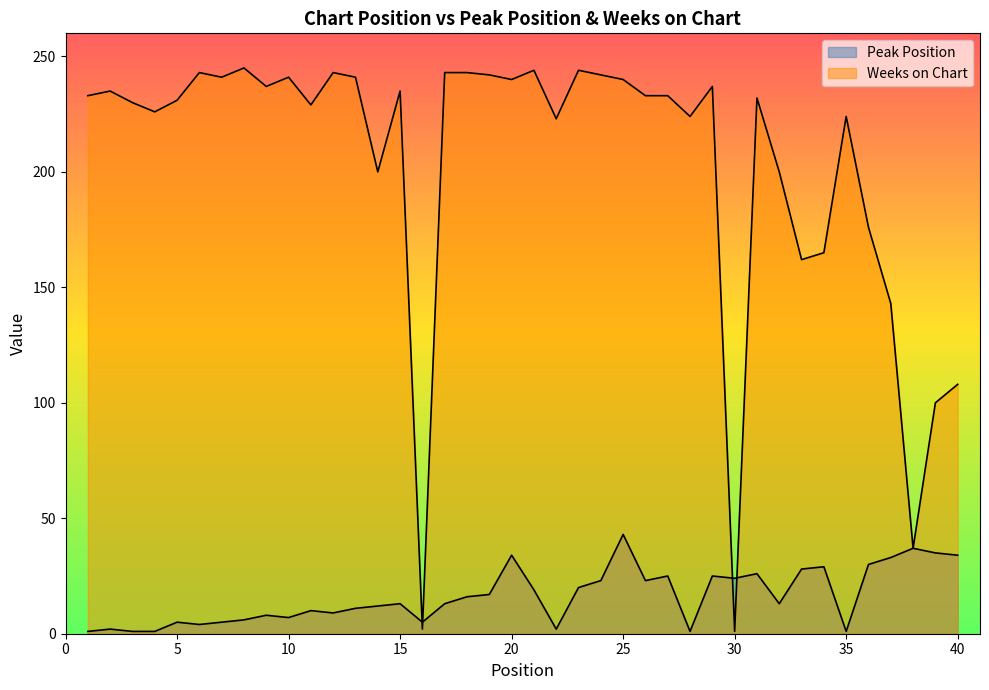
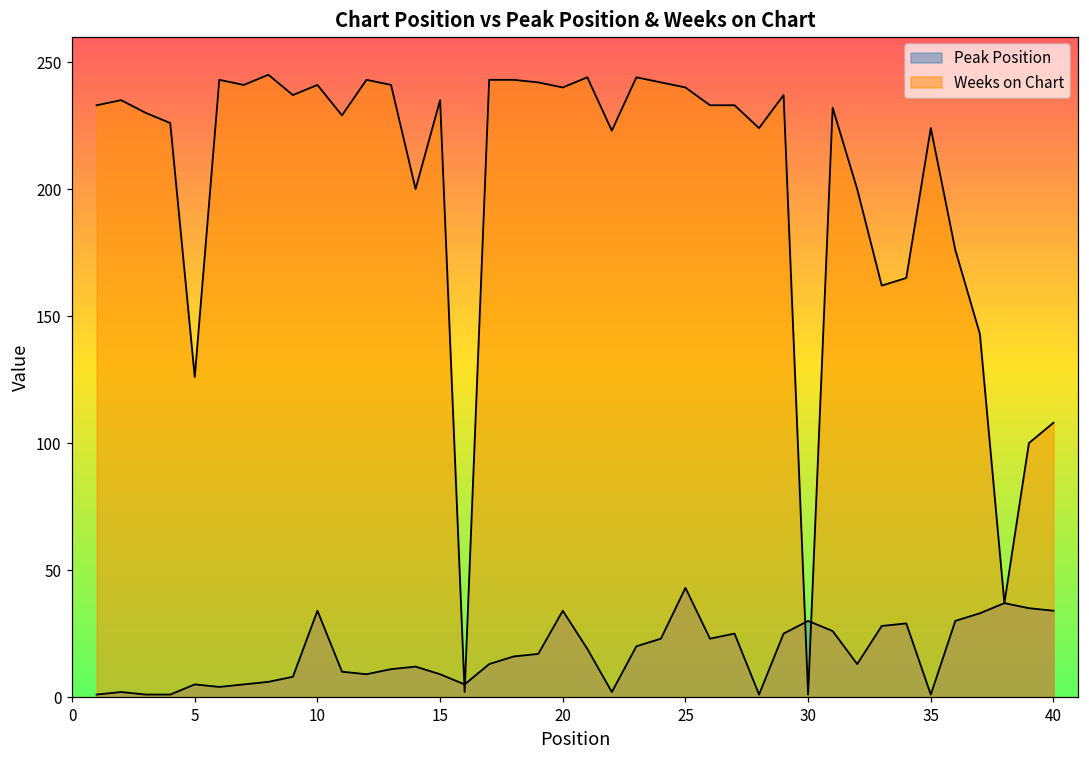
  {
    "Peak Position": {
      "5": 5,
-     "10": 7,
-     "15": 13,
+     "10": 34,
+     "15": 9,
      "20": 34,
      "25": 43,
-     "30": 24,
+     "30": 30,
      "35": 1,
      "40": 34
    },
    "Weeks on Chart": {
-     "5": 231,
+     "5": 126,
      "10": 241,
      "15": 235,
      "20": 240,
      "25": 240,
      "30": 1,
      "35": 224,
      "40": 108
    }
  }
